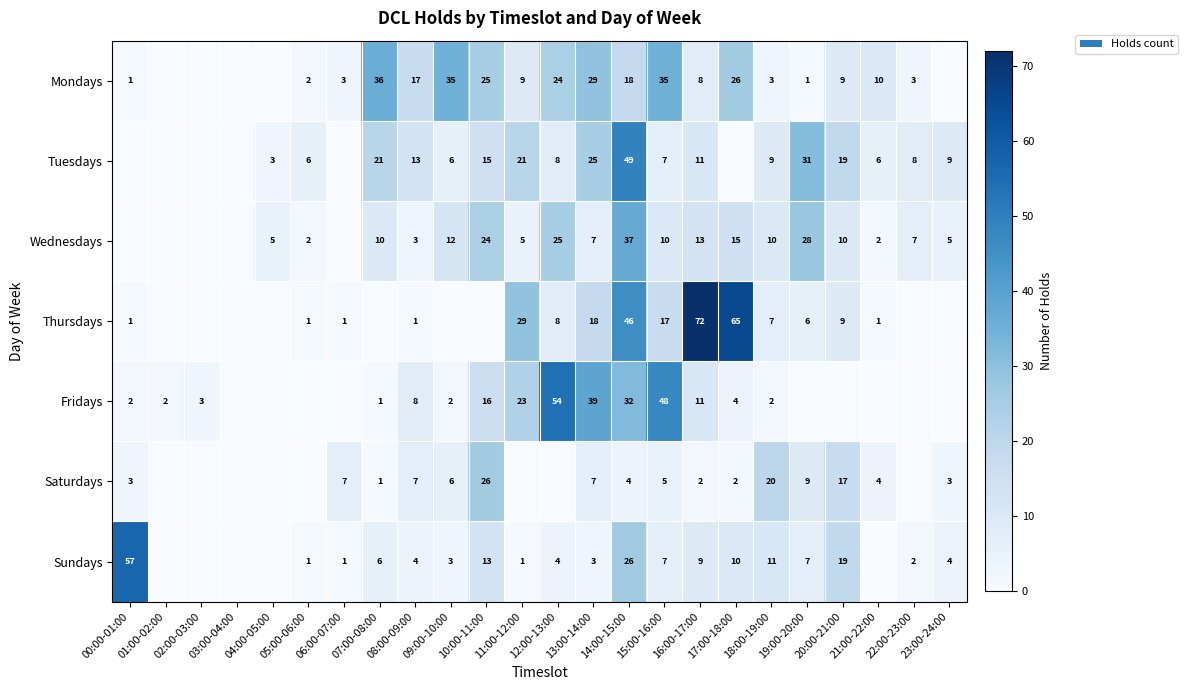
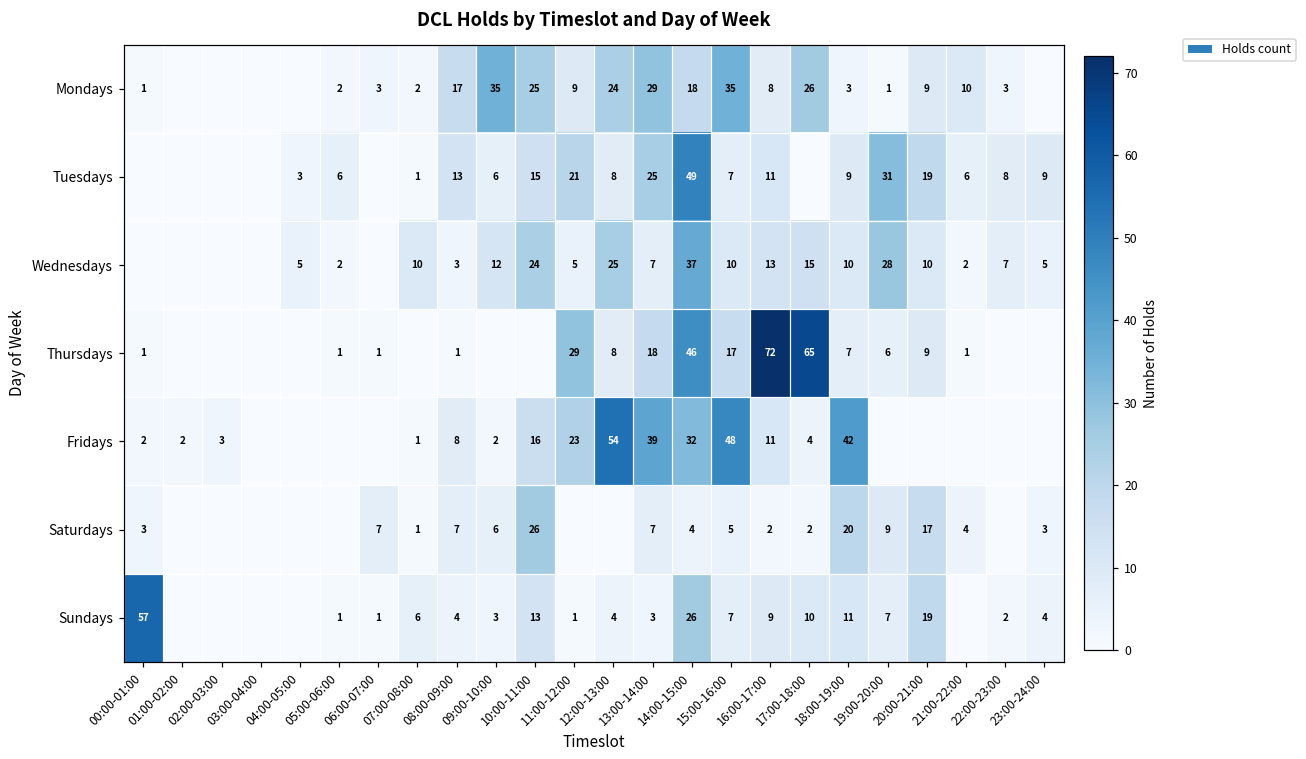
  {
    "Mondays": {
      "00:00-01:00": 1,
      "05:00-06:00": 2,
      "06:00-07:00": 3,
-     "07:00-08:00": 36,
+     "07:00-08:00": 2,
      "08:00-09:00": 17,
      "09:00-10:00": 35,
      "10:00-11:00": 25,
      "11:00-12:00": 9,
      "12:00-13:00": 24,
      "13:00-14:00": 29,
      "14:00-15:00": 18,
      "15:00-16:00": 35,
      "16:00-17:00": 8,
      "17:00-18:00": 26,
      "18:00-19:00": 3,
      "19:00-20:00": 1,
      "20:00-21:00": 9,
      "21:00-22:00": 10,
      "22:00-23:00": 3
    },
    "Tuesdays": {
      "04:00-05:00": 3,
      "05:00-06:00": 6,
-     "07:00-08:00": 21,
+     "07:00-08:00": 1,
      "08:00-09:00": 13,
      "09:00-10:00": 6,
      "10:00-11:00": 15,
      "11:00-12:00": 21,
      "12:00-13:00": 8,
      "13:00-14:00": 25,
      "14:00-15:00": 49,
      "15:00-16:00": 7,
      "16:00-17:00": 11,
      "18:00-19:00": 9,
      "19:00-20:00": 31,
      "20:00-21:00": 19,
      "21:00-22:00": 6,
      "22:00-23:00": 8,
      "23:00-24:00": 9
    },
    "Wednesdays": {
      "04:00-05:00": 5,
      "05:00-06:00": 2,
      "07:00-08:00": 10,
      "08:00-09:00": 3,
      "09:00-10:00": 12,
      "10:00-11:00": 24,
      "11:00-12:00": 5,
      "12:00-13:00": 25,
      "13:00-14:00": 7,
      "14:00-15:00": 37,
      "15:00-16:00": 10,
      "16:00-17:00": 13,
      "17:00-18:00": 15,
      "18:00-19:00": 10,
      "19:00-20:00": 28,
      "20:00-21:00": 10,
      "21:00-22:00": 2,
      "22:00-23:00": 7,
      "23:00-24:00": 5
    },
    "Thursdays": {
      "00:00-01:00": 1,
      "05:00-06:00": 1,
      "06:00-07:00": 1,
      "08:00-09:00": 1,
      "11:00-12:00": 29,
      "12:00-13:00": 8,
      "13:00-14:00": 18,
      "14:00-15:00": 46,
      "15:00-16:00": 17,
      "16:00-17:00": 72,
      "17:00-18:00": 65,
      "18:00-19:00": 7,
      "19:00-20:00": 6,
      "20:00-21:00": 9,
      "21:00-22:00": 1
    },
    "Fridays": {
      "00:00-01:00": 2,
      "01:00-02:00": 2,
      "02:00-03:00": 3,
      "07:00-08:00": 1,
      "08:00-09:00": 8,
      "09:00-10:00": 2,
      "10:00-11:00": 16,
      "11:00-12:00": 23,
      "12:00-13:00": 54,
      "13:00-14:00": 39,
      "14:00-15:00": 32,
      "15:00-16:00": 48,
      "16:00-17:00": 11,
      "17:00-18:00": 4,
-     "18:00-19:00": 2
+     "18:00-19:00": 42
    },
    "Saturdays": {
      "00:00-01:00": 3,
      "06:00-07:00": 7,
      "07:00-08:00": 1,
      "08:00-09:00": 7,
      "09:00-10:00": 6,
      "10:00-11:00": 26,
      "13:00-14:00": 7,
      "14:00-15:00": 4,
      "15:00-16:00": 5,
      "16:00-17:00": 2,
      "17:00-18:00": 2,
      "18:00-19:00": 20,
      "19:00-20:00": 9,
      "20:00-21:00": 17,
      "21:00-22:00": 4,
      "23:00-24:00": 3
    },
    "Sundays": {
      "00:00-01:00": 57,
      "05:00-06:00": 1,
      "06:00-07:00": 1,
      "07:00-08:00": 6,
      "08:00-09:00": 4,
      "09:00-10:00": 3,
      "10:00-11:00": 13,
      "11:00-12:00": 1,
      "12:00-13:00": 4,
      "13:00-14:00": 3,
      "14:00-15:00": 26,
      "15:00-16:00": 7,
      "16:00-17:00": 9,
      "17:00-18:00": 10,
      "18:00-19:00": 11,
      "19:00-20:00": 7,
      "20:00-21:00": 19,
      "22:00-23:00": 2,
      "23:00-24:00": 4
    }
  }
